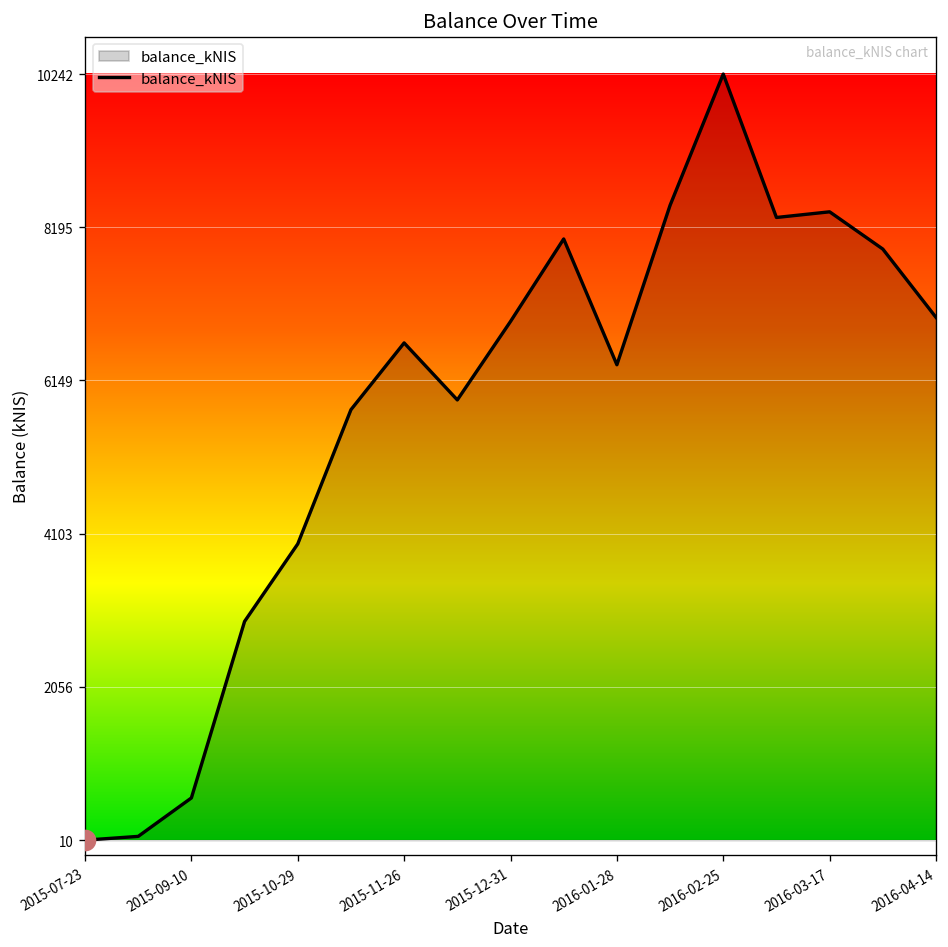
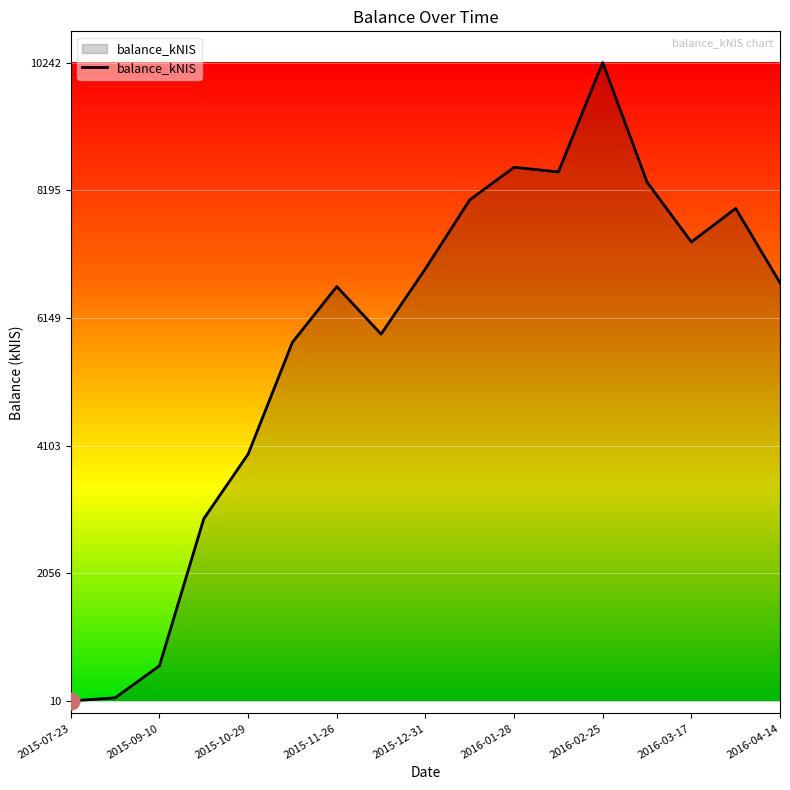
  {
    "balance_kNIS": {
      "2015-09-10": 600,
      "2015-10-29": 4000,
      "2015-11-26": 6700,
      "2015-12-31": 6900,
-     "2016-01-28": 6400,
+     "2016-01-28": 8600,
      "2016-02-25": 10200,
-     "2016-03-17": 8400,
-     "2016-04-14": 7000
+     "2016-03-17": 7400,
+     "2016-04-14": 6700
    }
  }
